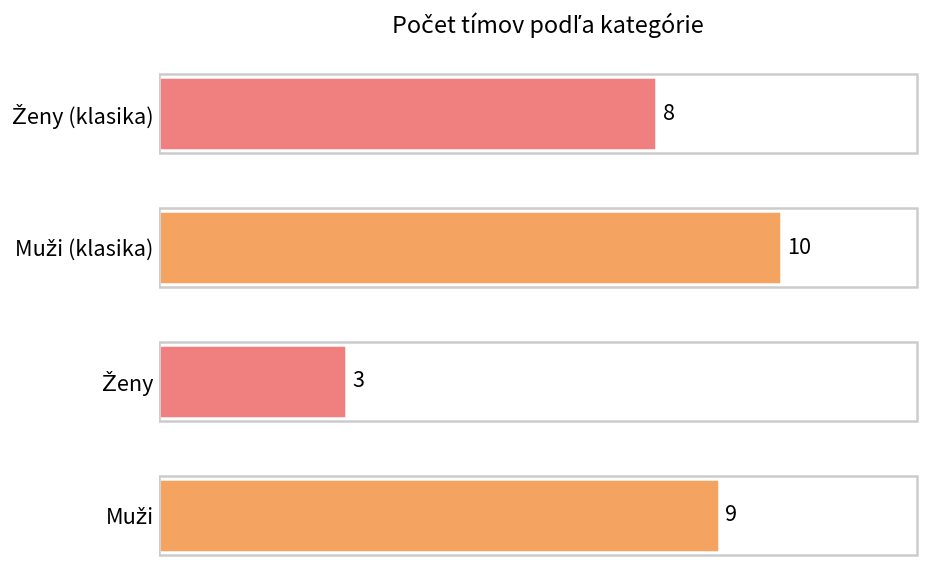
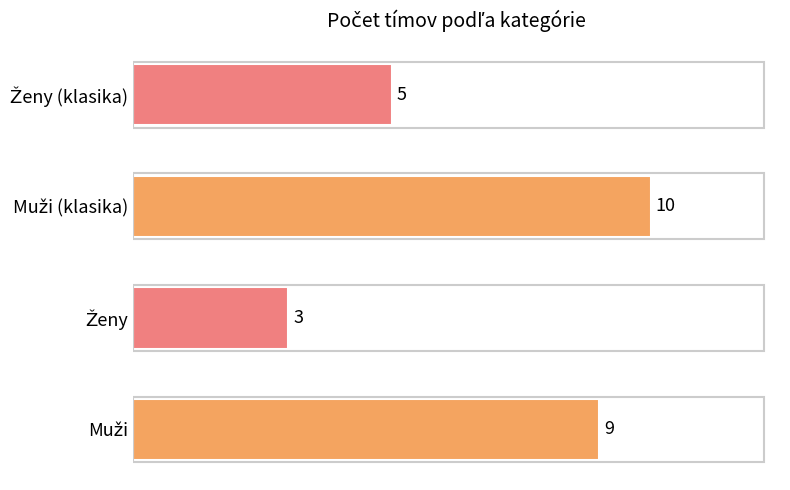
  {
-   "Ženy (klasika)": 8,
+   "Ženy (klasika)": 5,
    "Muži (klasika)": 10,
    "Ženy": 3,
    "Muži": 9
  }
